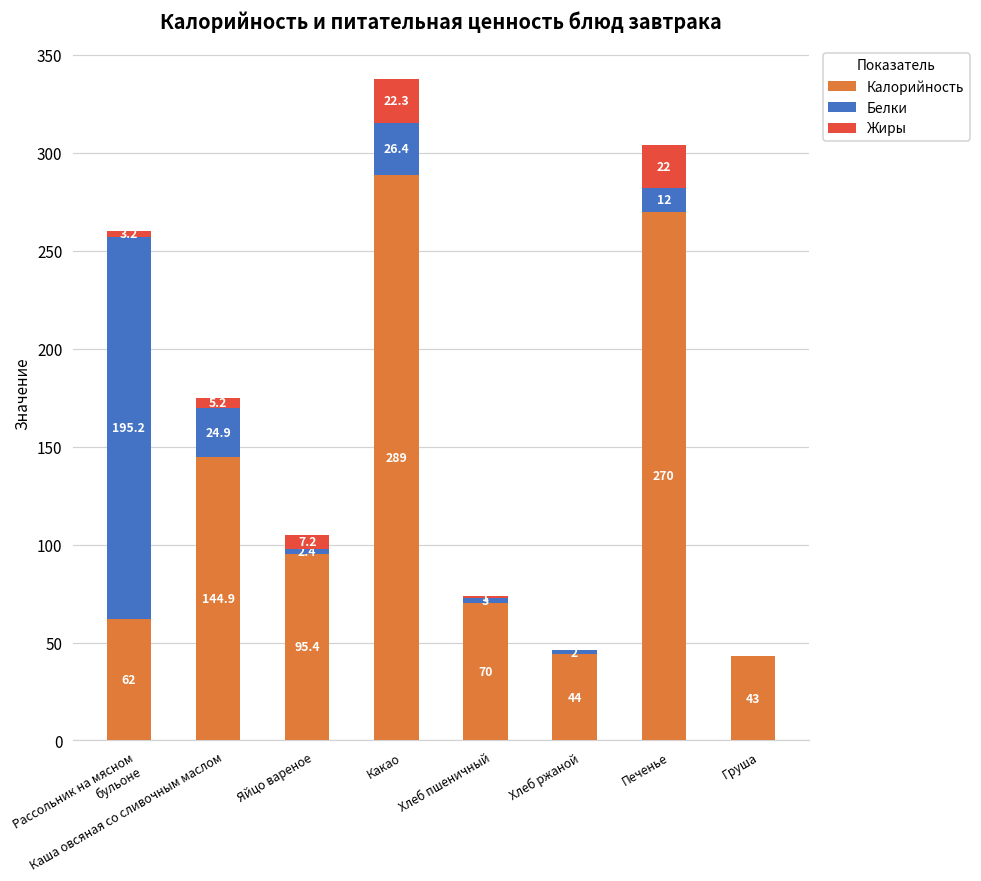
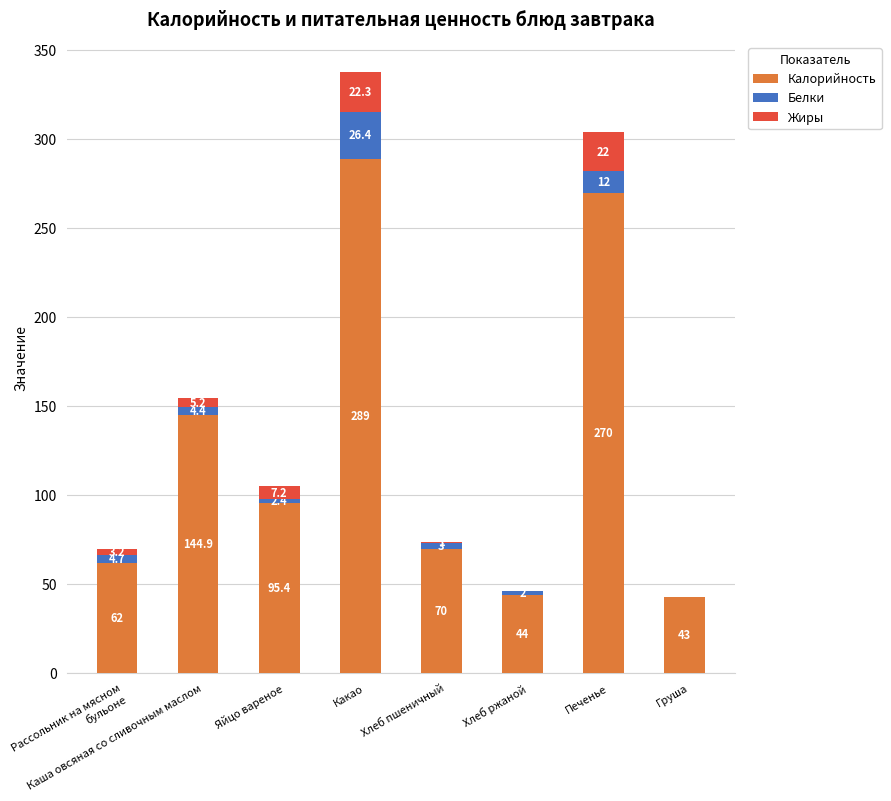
  {
    "Белки": {
-     "Рассольник на мясном бульоне": 195.2,
-     "Каша овсяная со сливочным маслом": 24.9,
+     "Рассольник на мясном бульоне": 4.7,
+     "Каша овсяная со сливочным маслом": 4.4,
      "Какао": 26.4,
      "Хлеб пшеничный": 3,
      "Хлеб ржаной": 2,
      "Печенье": 12
    }
  }
